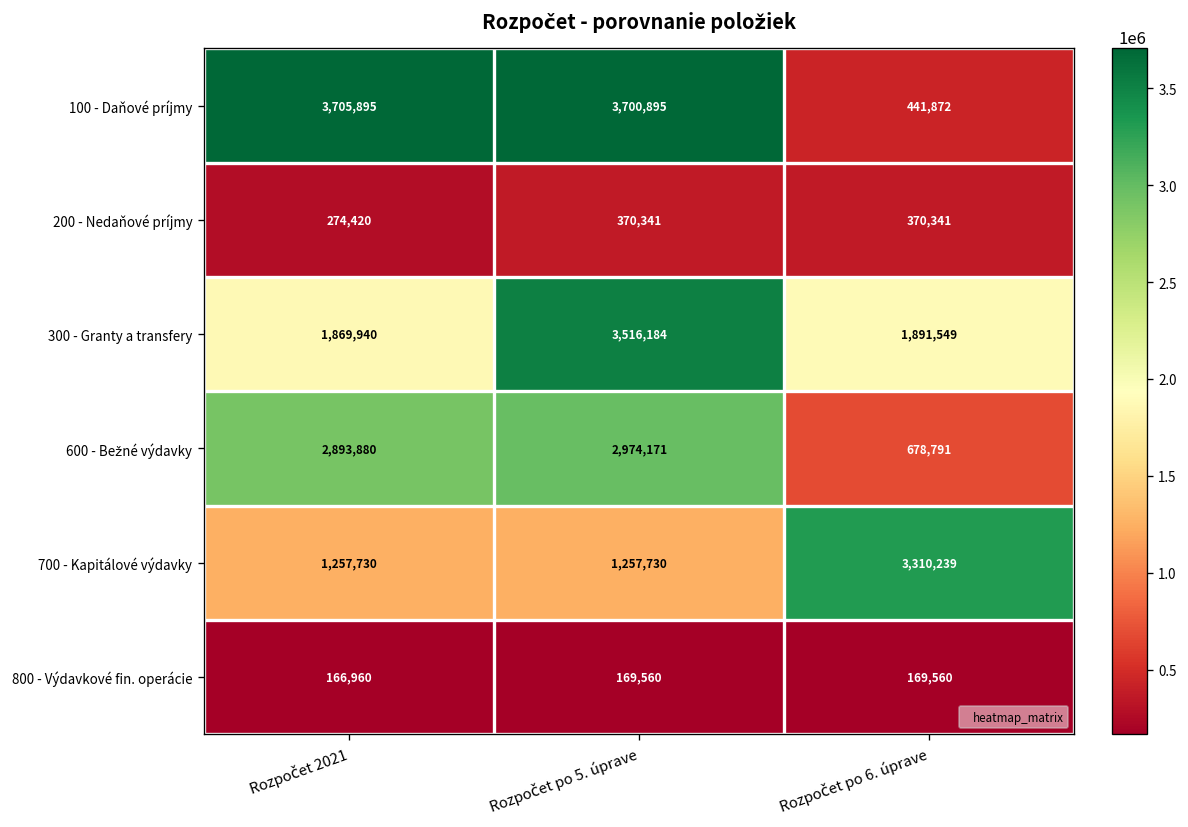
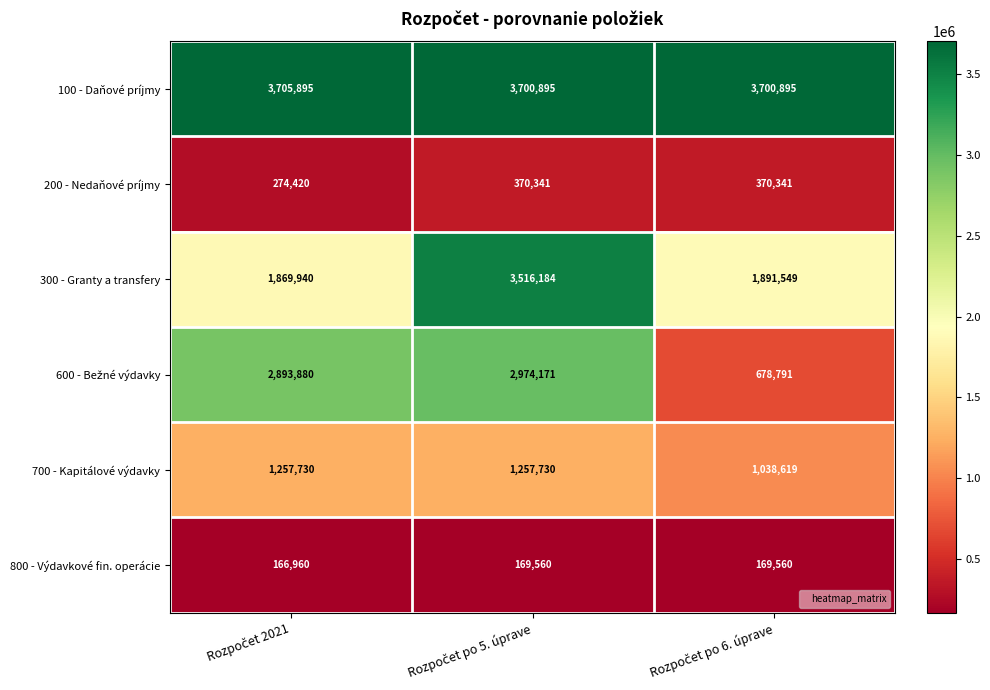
  {
    "100 - Daňové príjmy": {
      "Rozpočet 2021": "3,705,895",
      "Rozpočet po 5. úprave": "3,700,895",
-     "Rozpočet po 6. úprave": "441,872"
+     "Rozpočet po 6. úprave": "3,700,895"
    },
    "200 - Nedaňové príjmy": {
      "Rozpočet 2021": "274,420",
      "Rozpočet po 5. úprave": "370,341",
      "Rozpočet po 6. úprave": "370,341"
    },
    "300 - Granty a transfery": {
      "Rozpočet 2021": "1,869,940",
      "Rozpočet po 5. úprave": "3,516,184",
      "Rozpočet po 6. úprave": "1,891,549"
    },
    "600 - Bežné výdavky": {
      "Rozpočet 2021": "2,893,880",
      "Rozpočet po 5. úprave": "2,974,171",
      "Rozpočet po 6. úprave": "678,791"
    },
    "700 - Kapitálové výdavky": {
      "Rozpočet 2021": "1,257,730",
      "Rozpočet po 5. úprave": "1,257,730",
-     "Rozpočet po 6. úprave": "3,310,239"
+     "Rozpočet po 6. úprave": "1,038,619"
    },
    "800 - Výdavkové fin. operácie": {
      "Rozpočet 2021": "166,960",
      "Rozpočet po 5. úprave": "169,560",
      "Rozpočet po 6. úprave": "169,560"
    }
  }
